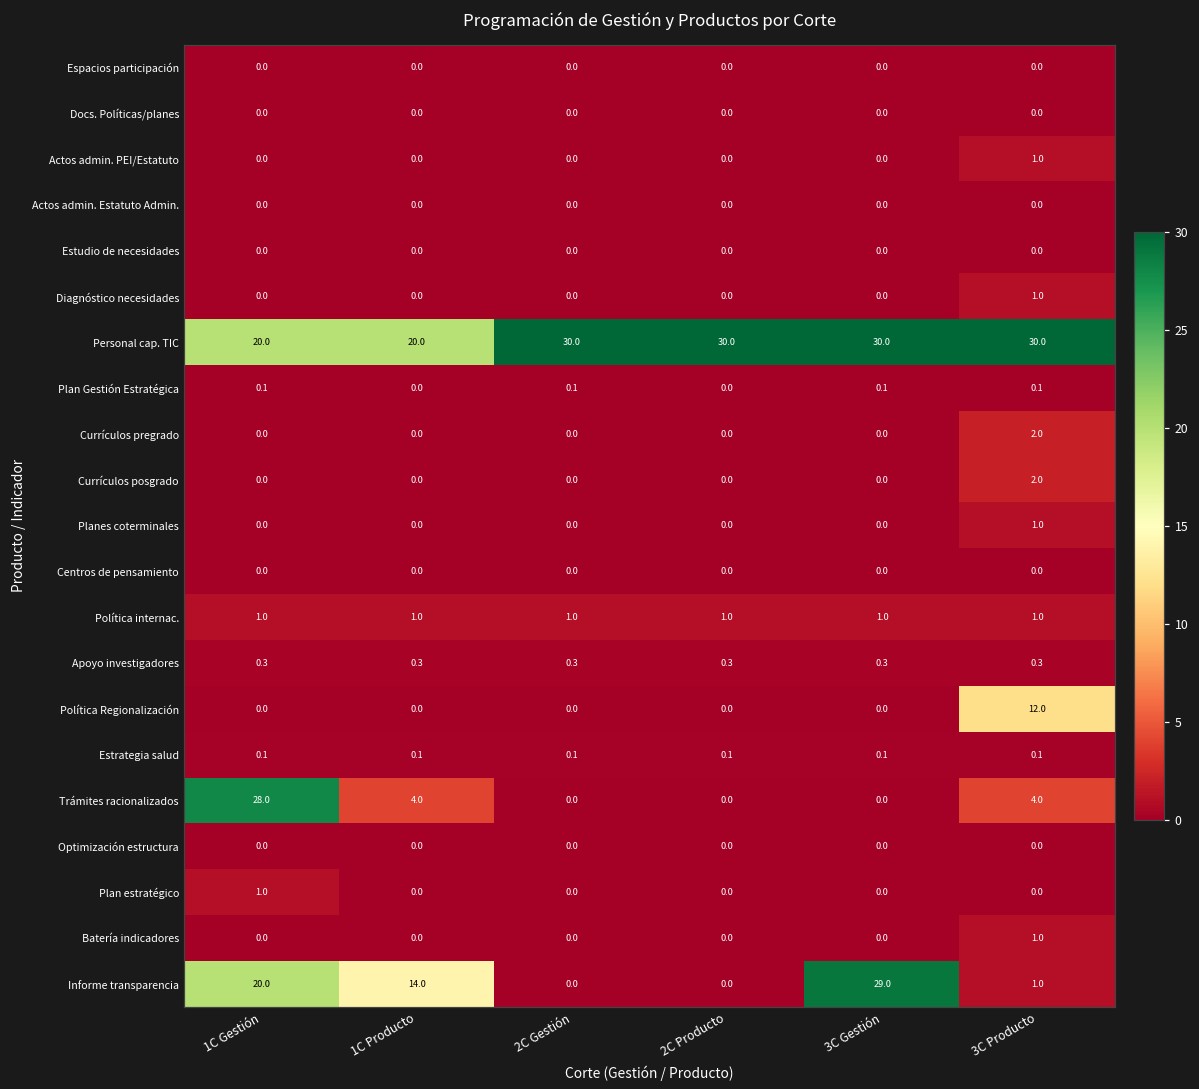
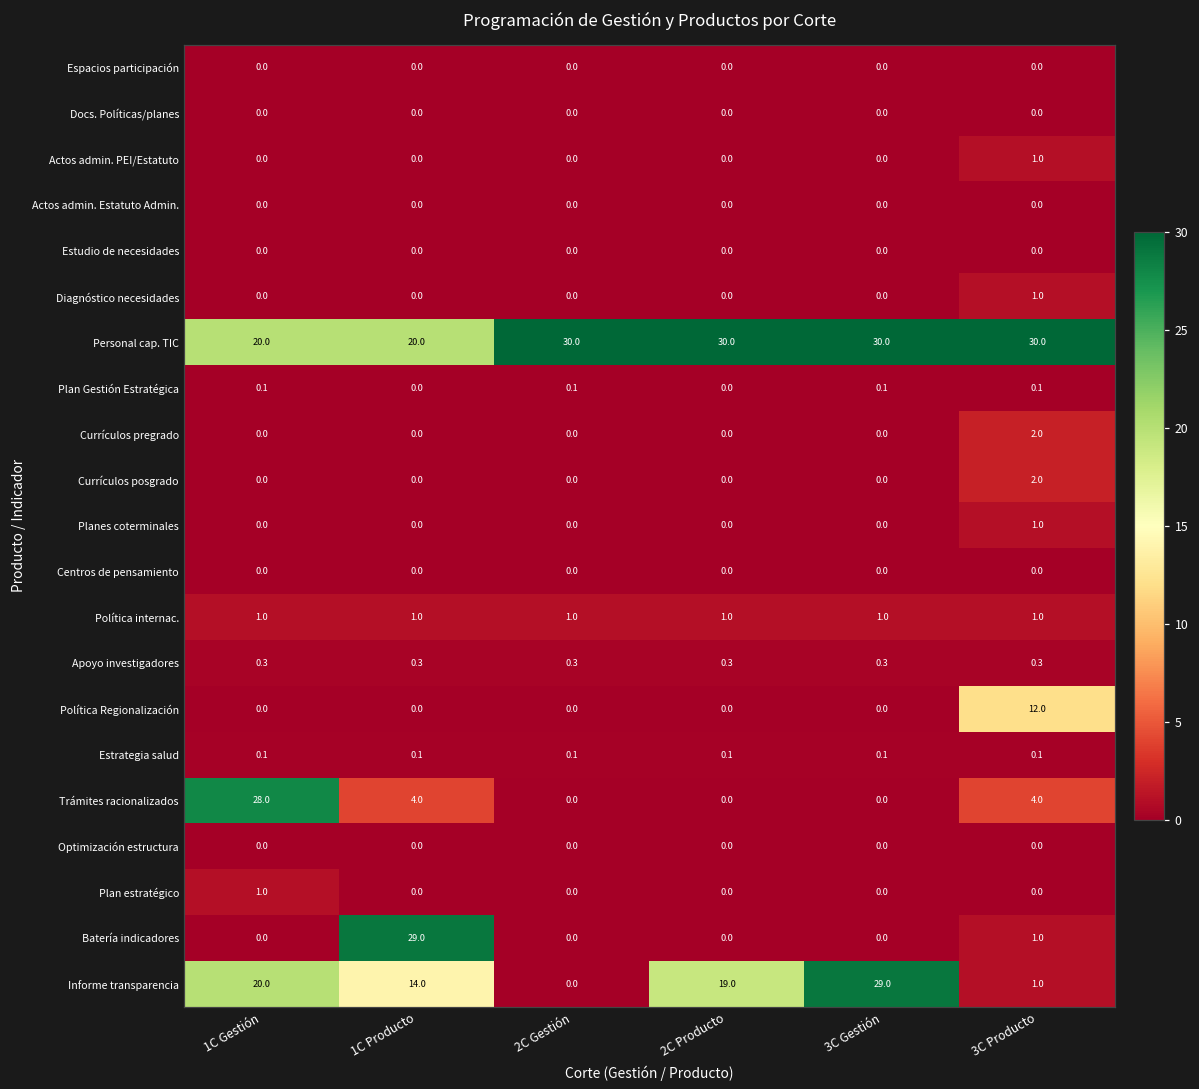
  {
    "Espacios participación": {
      "1C Gestión": 0.0,
      "1C Producto": 0.0,
      "2C Gestión": 0.0,
      "2C Producto": 0.0,
      "3C Gestión": 0.0,
      "3C Producto": 0.0
    },
    "Docs. Políticas/planes": {
      "1C Gestión": 0.0,
      "1C Producto": 0.0,
      "2C Gestión": 0.0,
      "2C Producto": 0.0,
      "3C Gestión": 0.0,
      "3C Producto": 0.0
    },
    "Actos admin. PEI/Estatuto": {
      "1C Gestión": 0.0,
      "1C Producto": 0.0,
      "2C Gestión": 0.0,
      "2C Producto": 0.0,
      "3C Gestión": 0.0,
      "3C Producto": 1.0
    },
    "Actos admin. Estatuto Admin.": {
      "1C Gestión": 0.0,
      "1C Producto": 0.0,
      "2C Gestión": 0.0,
      "2C Producto": 0.0,
      "3C Gestión": 0.0,
      "3C Producto": 0.0
    },
    "Estudio de necesidades": {
      "1C Gestión": 0.0,
      "1C Producto": 0.0,
      "2C Gestión": 0.0,
      "2C Producto": 0.0,
      "3C Gestión": 0.0,
      "3C Producto": 0.0
    },
    "Diagnóstico necesidades": {
      "1C Gestión": 0.0,
      "1C Producto": 0.0,
      "2C Gestión": 0.0,
      "2C Producto": 0.0,
      "3C Gestión": 0.0,
      "3C Producto": 1.0
    },
    "Personal cap. TIC": {
      "1C Gestión": 20.0,
      "1C Producto": 20.0,
      "2C Gestión": 30.0,
      "2C Producto": 30.0,
      "3C Gestión": 30.0,
      "3C Producto": 30.0
    },
    "Plan Gestión Estratégica": {
      "1C Gestión": 0.1,
      "1C Producto": 0.0,
      "2C Gestión": 0.1,
      "2C Producto": 0.0,
      "3C Gestión": 0.1,
      "3C Producto": 0.1
    },
    "Currículos pregrado": {
      "1C Gestión": 0.0,
      "1C Producto": 0.0,
      "2C Gestión": 0.0,
      "2C Producto": 0.0,
      "3C Gestión": 0.0,
      "3C Producto": 2.0
    },
    "Currículos posgrado": {
      "1C Gestión": 0.0,
      "1C Producto": 0.0,
      "2C Gestión": 0.0,
      "2C Producto": 0.0,
      "3C Gestión": 0.0,
      "3C Producto": 2.0
    },
    "Planes coterminales": {
      "1C Gestión": 0.0,
      "1C Producto": 0.0,
      "2C Gestión": 0.0,
      "2C Producto": 0.0,
      "3C Gestión": 0.0,
      "3C Producto": 1.0
    },
    "Centros de pensamiento": {
      "1C Gestión": 0.0,
      "1C Producto": 0.0,
      "2C Gestión": 0.0,
      "2C Producto": 0.0,
      "3C Gestión": 0.0,
      "3C Producto": 0.0
    },
    "Política internac.": {
      "1C Gestión": 1.0,
      "1C Producto": 1.0,
      "2C Gestión": 1.0,
      "2C Producto": 1.0,
      "3C Gestión": 1.0,
      "3C Producto": 1.0
    },
    "Apoyo investigadores": {
      "1C Gestión": 0.3,
      "1C Producto": 0.3,
      "2C Gestión": 0.3,
      "2C Producto": 0.3,
      "3C Gestión": 0.3,
      "3C Producto": 0.3
    },
    "Política Regionalización": {
      "1C Gestión": 0.0,
      "1C Producto": 0.0,
      "2C Gestión": 0.0,
      "2C Producto": 0.0,
      "3C Gestión": 0.0,
      "3C Producto": 12.0
    },
    "Estrategia salud": {
      "1C Gestión": 0.1,
      "1C Producto": 0.1,
      "2C Gestión": 0.1,
      "2C Producto": 0.1,
      "3C Gestión": 0.1,
      "3C Producto": 0.1
    },
    "Trámites racionalizados": {
      "1C Gestión": 28.0,
      "1C Producto": 4.0,
      "2C Gestión": 0.0,
      "2C Producto": 0.0,
      "3C Gestión": 0.0,
      "3C Producto": 4.0
    },
    "Optimización estructura": {
      "1C Gestión": 0.0,
      "1C Producto": 0.0,
      "2C Gestión": 0.0,
      "2C Producto": 0.0,
      "3C Gestión": 0.0,
      "3C Producto": 0.0
    },
    "Plan estratégico": {
      "1C Gestión": 1.0,
      "1C Producto": 0.0,
      "2C Gestión": 0.0,
      "2C Producto": 0.0,
      "3C Gestión": 0.0,
      "3C Producto": 0.0
    },
    "Batería indicadores": {
      "1C Gestión": 0.0,
-     "1C Producto": 0.0,
+     "1C Producto": 29.0,
      "2C Gestión": 0.0,
      "2C Producto": 0.0,
      "3C Gestión": 0.0,
      "3C Producto": 1.0
    },
    "Informe transparencia": {
      "1C Gestión": 20.0,
      "1C Producto": 14.0,
      "2C Gestión": 0.0,
-     "2C Producto": 0.0,
+     "2C Producto": 19.0,
      "3C Gestión": 29.0,
      "3C Producto": 1.0
    }
  }
